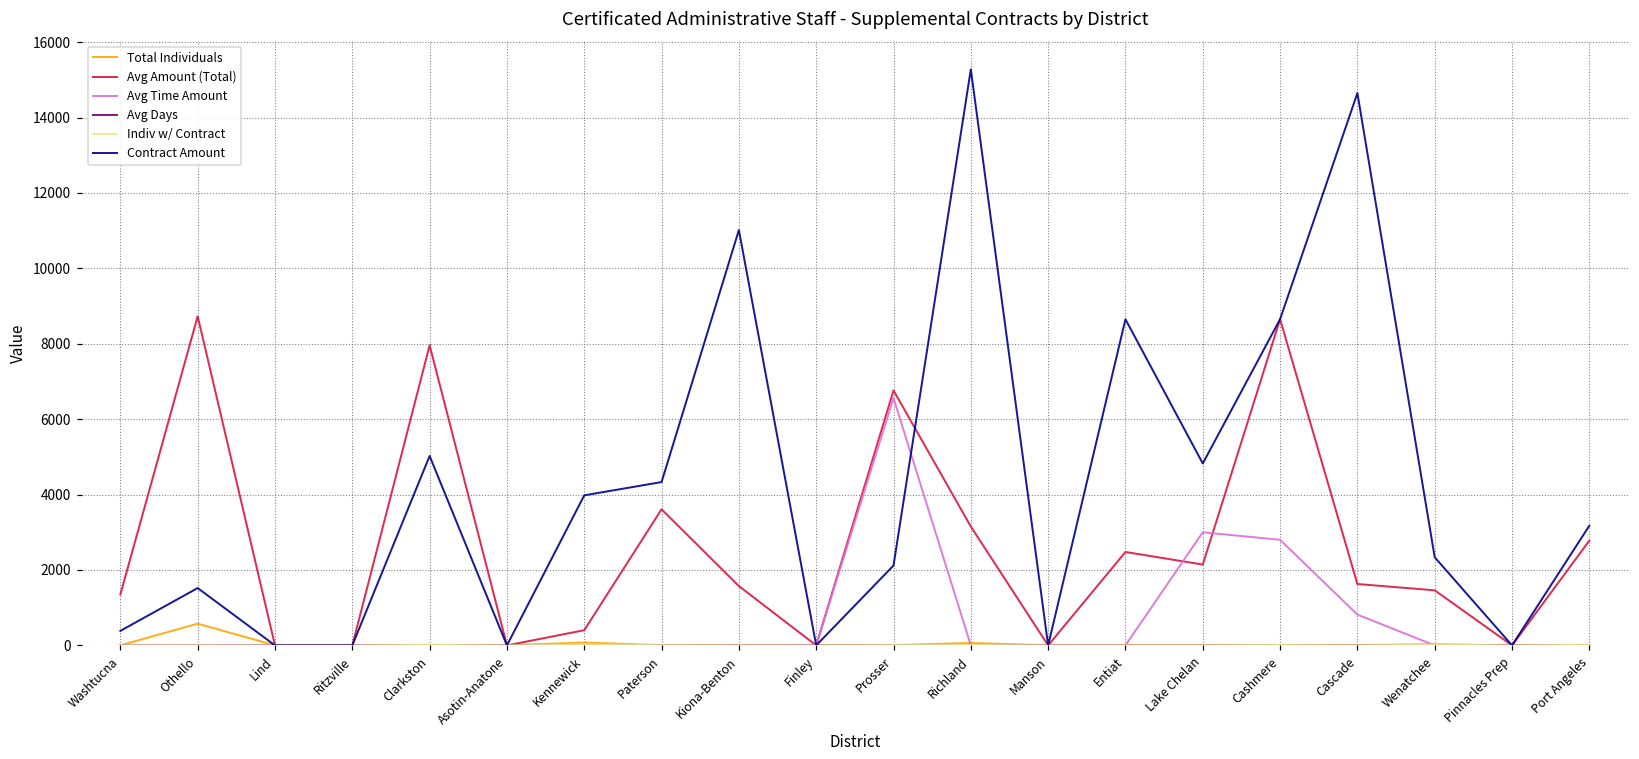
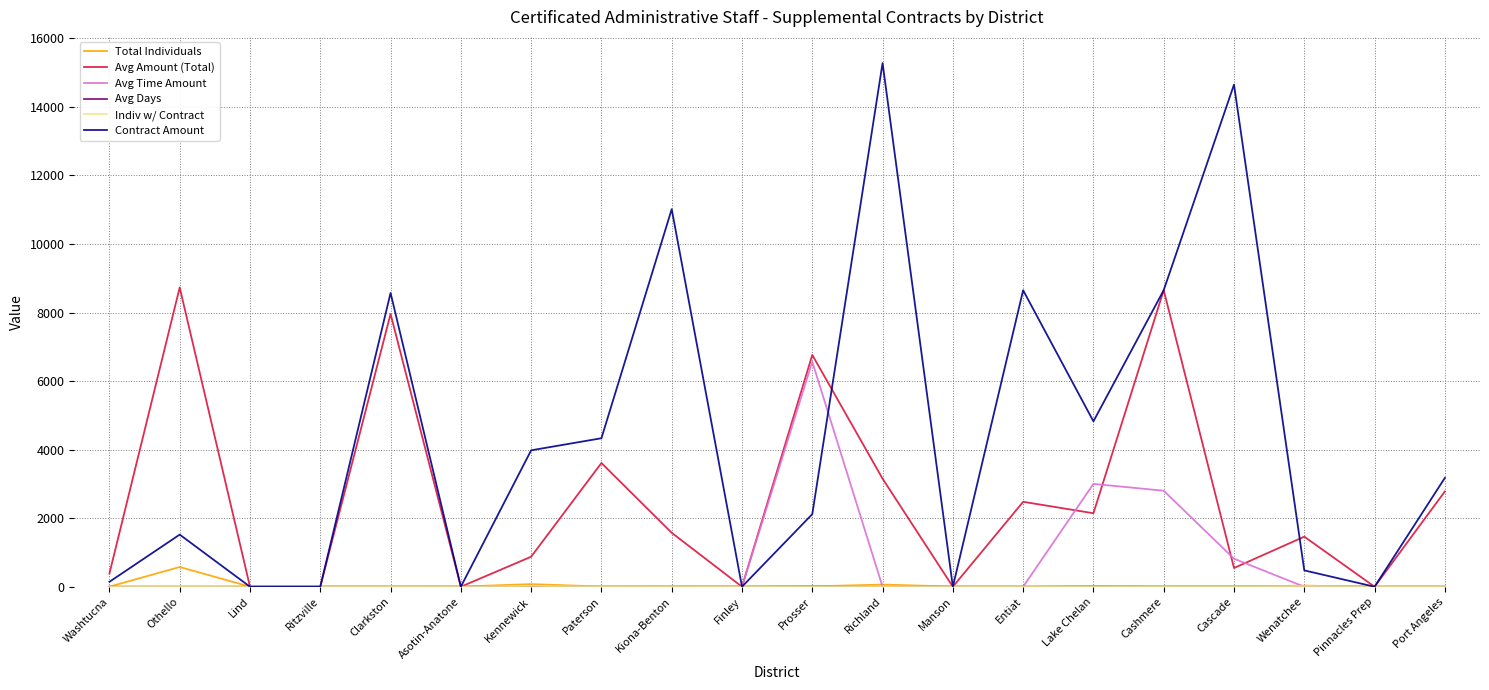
  {
    "Total Individuals": {
      "Othello": 600
    },
    "Avg Amount (Total)": {
-     "Washtucna": 1400,
+     "Washtucna": 400,
      "Othello": 8700,
      "Clarkston": 8000,
-     "Kennewick": 400,
+     "Kennewick": 900,
      "Paterson": 3600,
      "Kiona-Benton": 1600,
      "Prosser": 6800,
      "Richland": 3200,
      "Entiat": 2500,
      "Lake Chelan": 2100,
-     "Cascade": 1600,
+     "Cascade": 500,
      "Wenatchee": 1500,
      "Port Angeles": 2800
    },
    "Avg Time Amount": {
      "Prosser": 6600,
      "Lake Chelan": 3000,
      "Cashmere": 2800,
      "Cascade": 800
    },
    "Contract Amount": {
-     "Washtucna": 400,
+     "Washtucna": 100,
      "Othello": 1500,
-     "Clarkston": 5000,
+     "Clarkston": 8600,
      "Kennewick": 4000,
      "Paterson": 4300,
      "Kiona-Benton": 11000,
      "Prosser": 2100,
      "Richland": 15300,
      "Entiat": 8700,
      "Lake Chelan": 4800,
      "Cascade": 14700,
-     "Wenatchee": 2300,
+     "Wenatchee": 500,
      "Port Angeles": 3200
    }
  }
